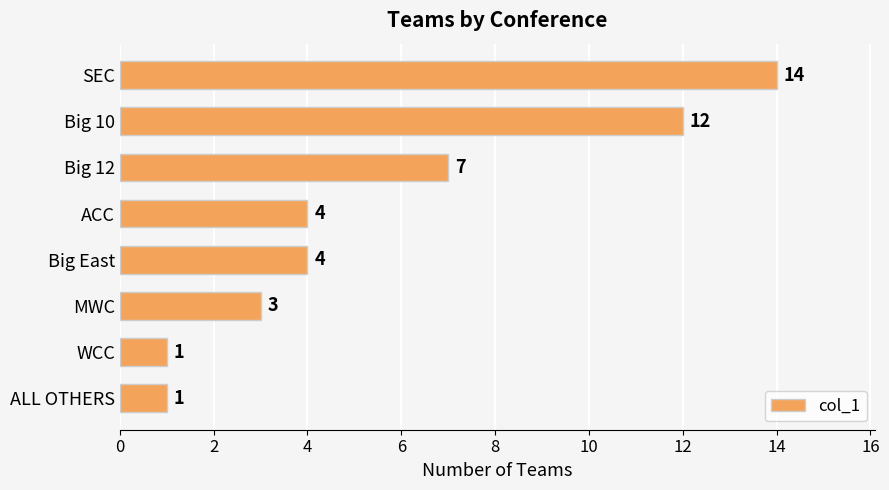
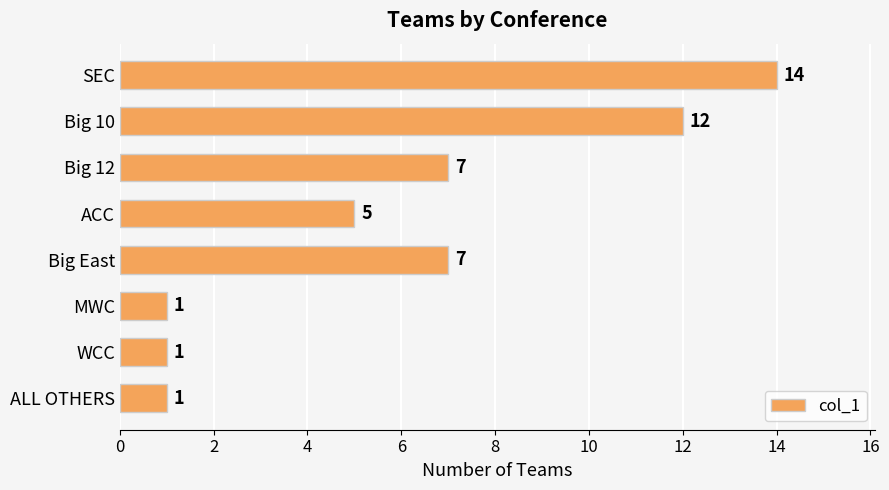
  {
    "SEC": 14,
    "Big 10": 12,
    "Big 12": 7,
-   "ACC": 4,
-   "Big East": 4,
-   "MWC": 3,
+   "ACC": 5,
+   "Big East": 7,
+   "MWC": 1,
    "WCC": 1,
    "ALL OTHERS": 1
  }
